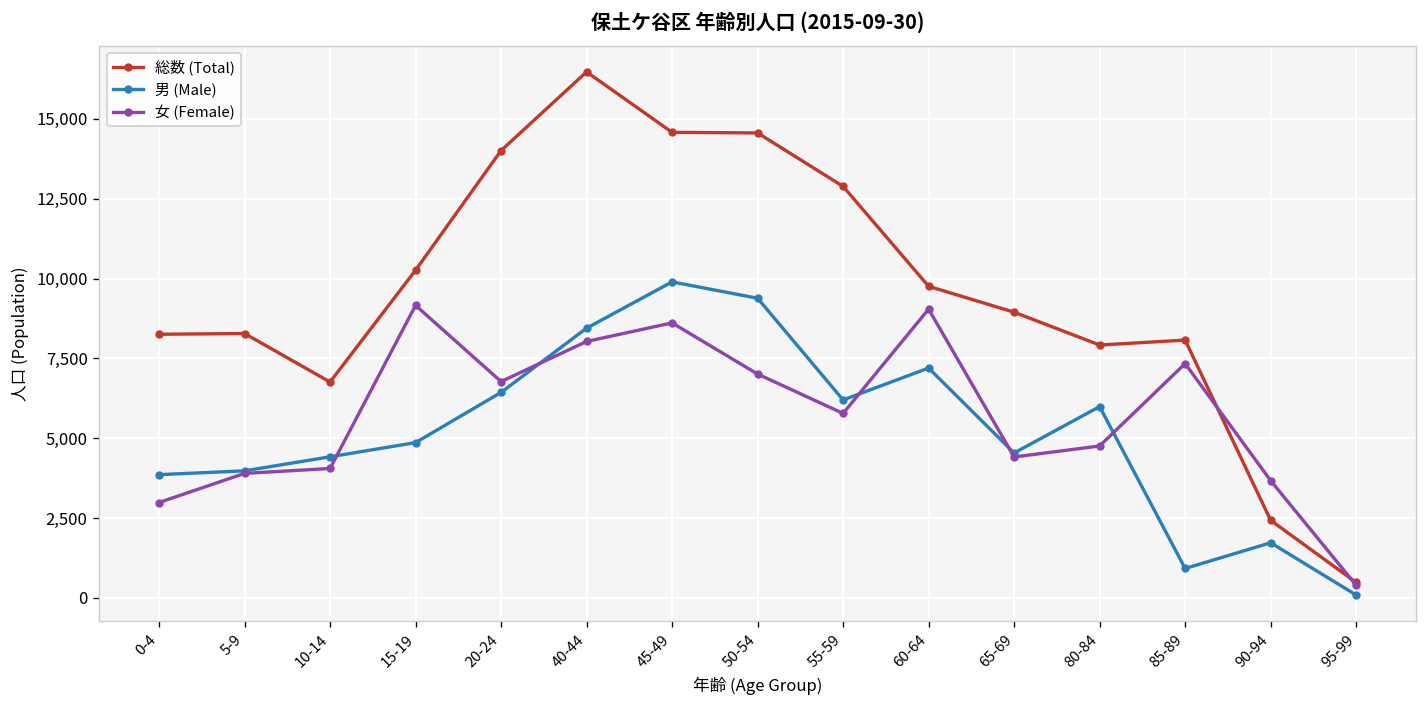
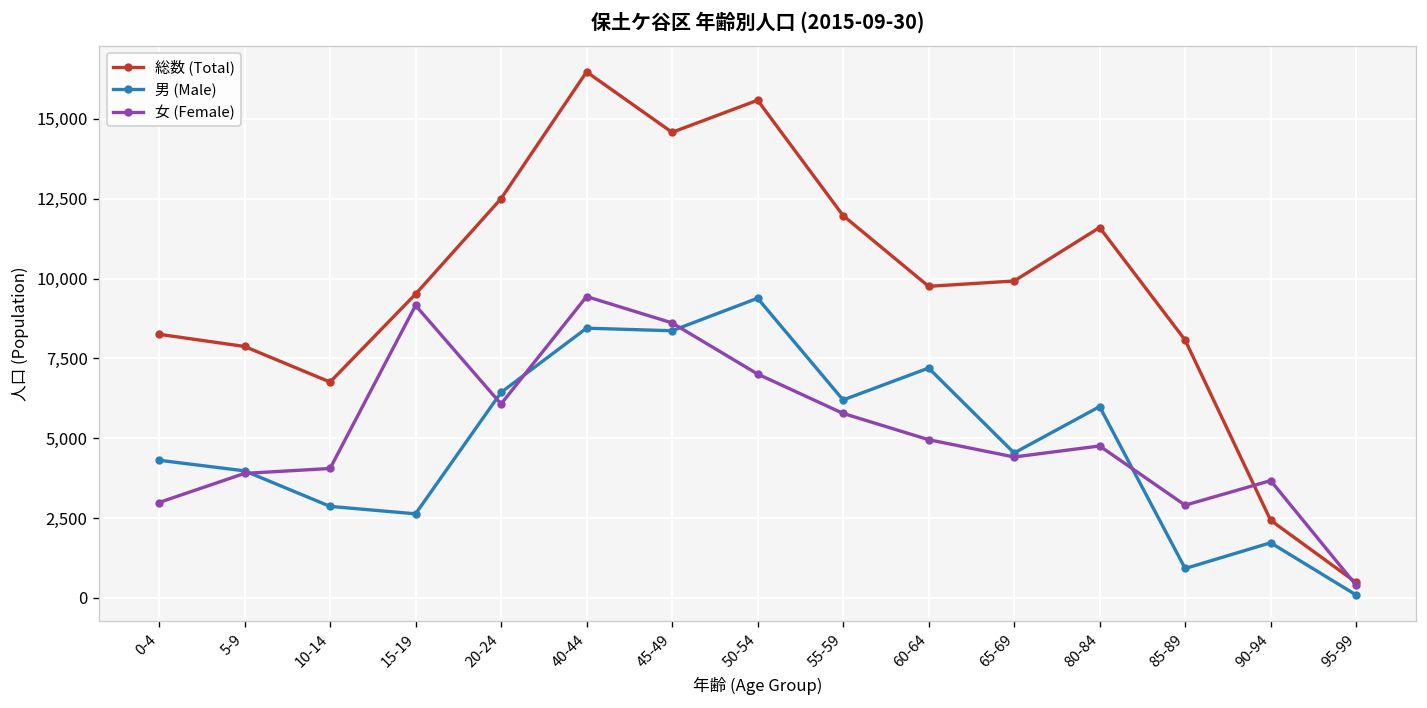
  {
    "総数 (Total)": {
      "0-4": "8,300",
-     "5-9": "8,300",
+     "5-9": "7,900",
      "10-14": "6,800",
-     "15-19": "10,300",
-     "20-24": "14,000",
+     "15-19": "9,500",
+     "20-24": "12,500",
      "40-44": "16,500",
      "45-49": "14,600",
-     "50-54": "14,600",
-     "55-59": "12,900",
+     "50-54": "15,600",
+     "55-59": "12,000",
      "60-64": "9,800",
-     "65-69": "8,900",
-     "80-84": "7,900",
+     "65-69": "9,900",
+     "80-84": "11,600",
      "85-89": "8,100",
      "90-94": "2,400"
    },
    "男 (Male)": {
-     "0-4": "3,900",
-     "10-14": "4,400",
-     "15-19": "4,900",
+     "0-4": "4,300",
+     "10-14": "2,900",
+     "15-19": "2,600",
      "20-24": "6,400",
      "40-44": "8,400",
-     "45-49": "9,900",
+     "45-49": "8,400",
      "50-54": "9,400",
      "55-59": "6,200",
      "60-64": "7,200",
      "65-69": "4,500",
      "80-84": "6,000",
      "85-89": "900",
      "90-94": "1,700",
      "95-99": "100"
    },
    "女 (Female)": {
      "0-4": "3,000",
      "10-14": "4,100",
      "15-19": "9,200",
-     "20-24": "6,800",
-     "40-44": "8,000",
+     "20-24": "6,100",
+     "40-44": "9,400",
      "45-49": "8,600",
      "50-54": "7,000",
      "55-59": "5,800",
-     "60-64": "9,000",
+     "60-64": "5,000",
      "65-69": "4,400",
      "80-84": "4,800",
-     "85-89": "7,300",
+     "85-89": "2,900",
      "90-94": "3,700"
    }
  }
